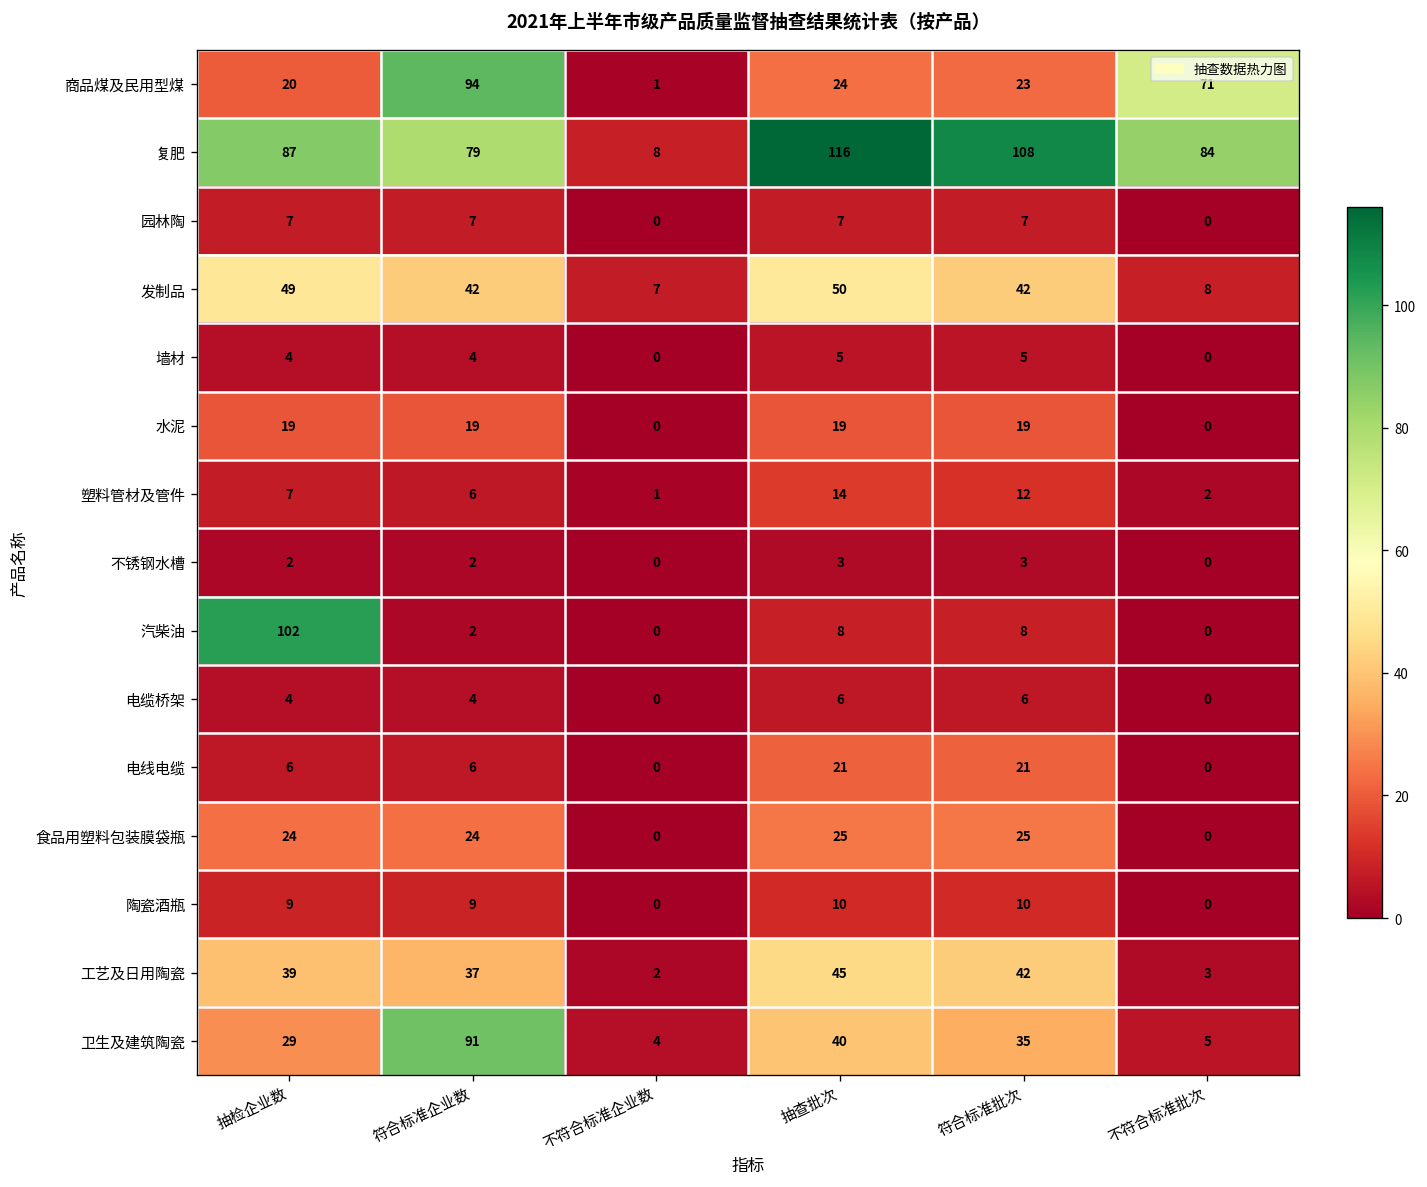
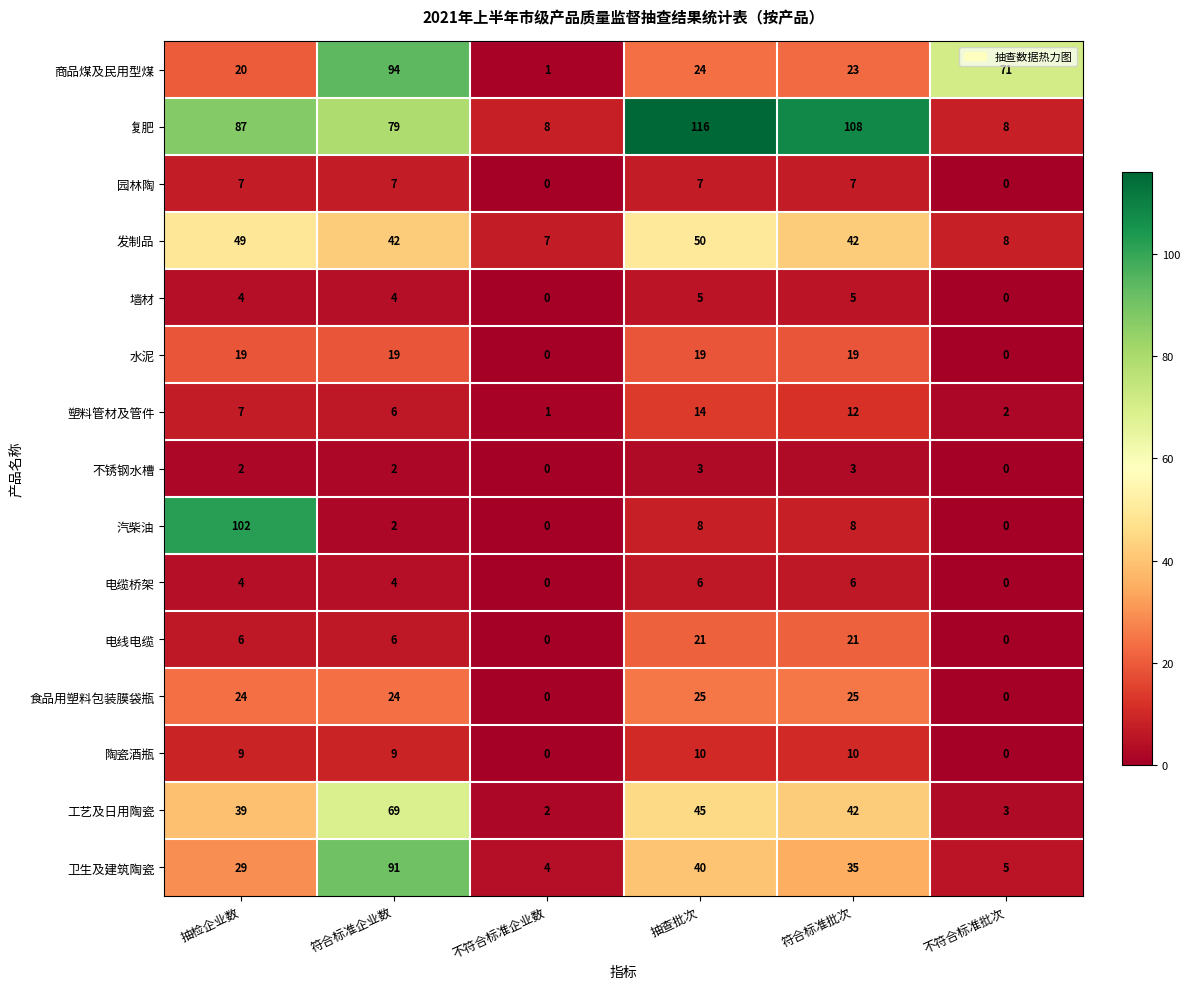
  {
    "商品煤及民用型煤": {
      "抽检企业数": 20,
      "符合标准企业数": 94,
      "不符合标准企业数": 1,
      "抽查批次": 24,
      "符合标准批次": 23
    },
    "复肥": {
      "抽检企业数": 87,
      "符合标准企业数": 79,
      "不符合标准企业数": 8,
      "抽查批次": 116,
      "符合标准批次": 108,
-     "不符合标准批次": 84
+     "不符合标准批次": 8
    },
    "园林陶": {
      "抽检企业数": 7,
      "符合标准企业数": 7,
      "不符合标准企业数": 0,
      "抽查批次": 7,
      "符合标准批次": 7,
      "不符合标准批次": 0
    },
    "发制品": {
      "抽检企业数": 49,
      "符合标准企业数": 42,
      "不符合标准企业数": 7,
      "抽查批次": 50,
      "符合标准批次": 42,
      "不符合标准批次": 8
    },
    "墙材": {
      "抽检企业数": 4,
      "符合标准企业数": 4,
      "不符合标准企业数": 0,
      "抽查批次": 5,
      "符合标准批次": 5,
      "不符合标准批次": 0
    },
    "水泥": {
      "抽检企业数": 19,
      "符合标准企业数": 19,
      "不符合标准企业数": 0,
      "抽查批次": 19,
      "符合标准批次": 19,
      "不符合标准批次": 0
    },
    "塑料管材及管件": {
      "抽检企业数": 7,
      "符合标准企业数": 6,
      "不符合标准企业数": 1,
      "抽查批次": 14,
      "符合标准批次": 12,
      "不符合标准批次": 2
    },
    "不锈钢水槽": {
      "抽检企业数": 2,
      "符合标准企业数": 2,
      "不符合标准企业数": 0,
      "抽查批次": 3,
      "符合标准批次": 3,
      "不符合标准批次": 0
    },
    "汽柴油": {
      "抽检企业数": 102,
      "符合标准企业数": 2,
      "不符合标准企业数": 0,
      "抽查批次": 8,
      "符合标准批次": 8,
      "不符合标准批次": 0
    },
    "电缆桥架": {
      "抽检企业数": 4,
      "符合标准企业数": 4,
      "不符合标准企业数": 0,
      "抽查批次": 6,
      "符合标准批次": 6,
      "不符合标准批次": 0
    },
    "电线电缆": {
      "抽检企业数": 6,
      "符合标准企业数": 6,
      "不符合标准企业数": 0,
      "抽查批次": 21,
      "符合标准批次": 21,
      "不符合标准批次": 0
    },
    "食品用塑料包装膜袋瓶": {
      "抽检企业数": 24,
      "符合标准企业数": 24,
      "不符合标准企业数": 0,
      "抽查批次": 25,
      "符合标准批次": 25,
      "不符合标准批次": 0
    },
    "陶瓷酒瓶": {
      "抽检企业数": 9,
      "符合标准企业数": 9,
      "不符合标准企业数": 0,
      "抽查批次": 10,
      "符合标准批次": 10,
      "不符合标准批次": 0
    },
    "工艺及日用陶瓷": {
      "抽检企业数": 39,
-     "符合标准企业数": 37,
+     "符合标准企业数": 69,
      "不符合标准企业数": 2,
      "抽查批次": 45,
      "符合标准批次": 42,
      "不符合标准批次": 3
    },
    "卫生及建筑陶瓷": {
      "抽检企业数": 29,
      "符合标准企业数": 91,
      "不符合标准企业数": 4,
      "抽查批次": 40,
      "符合标准批次": 35,
      "不符合标准批次": 5
    }
  }
